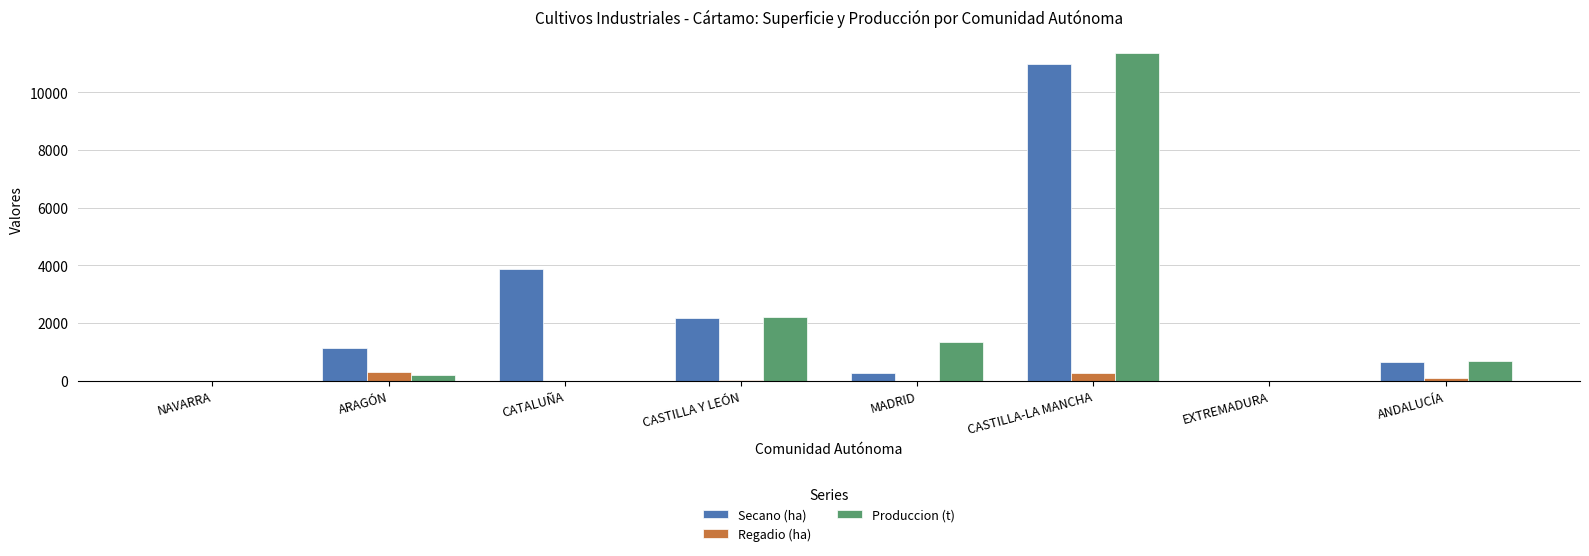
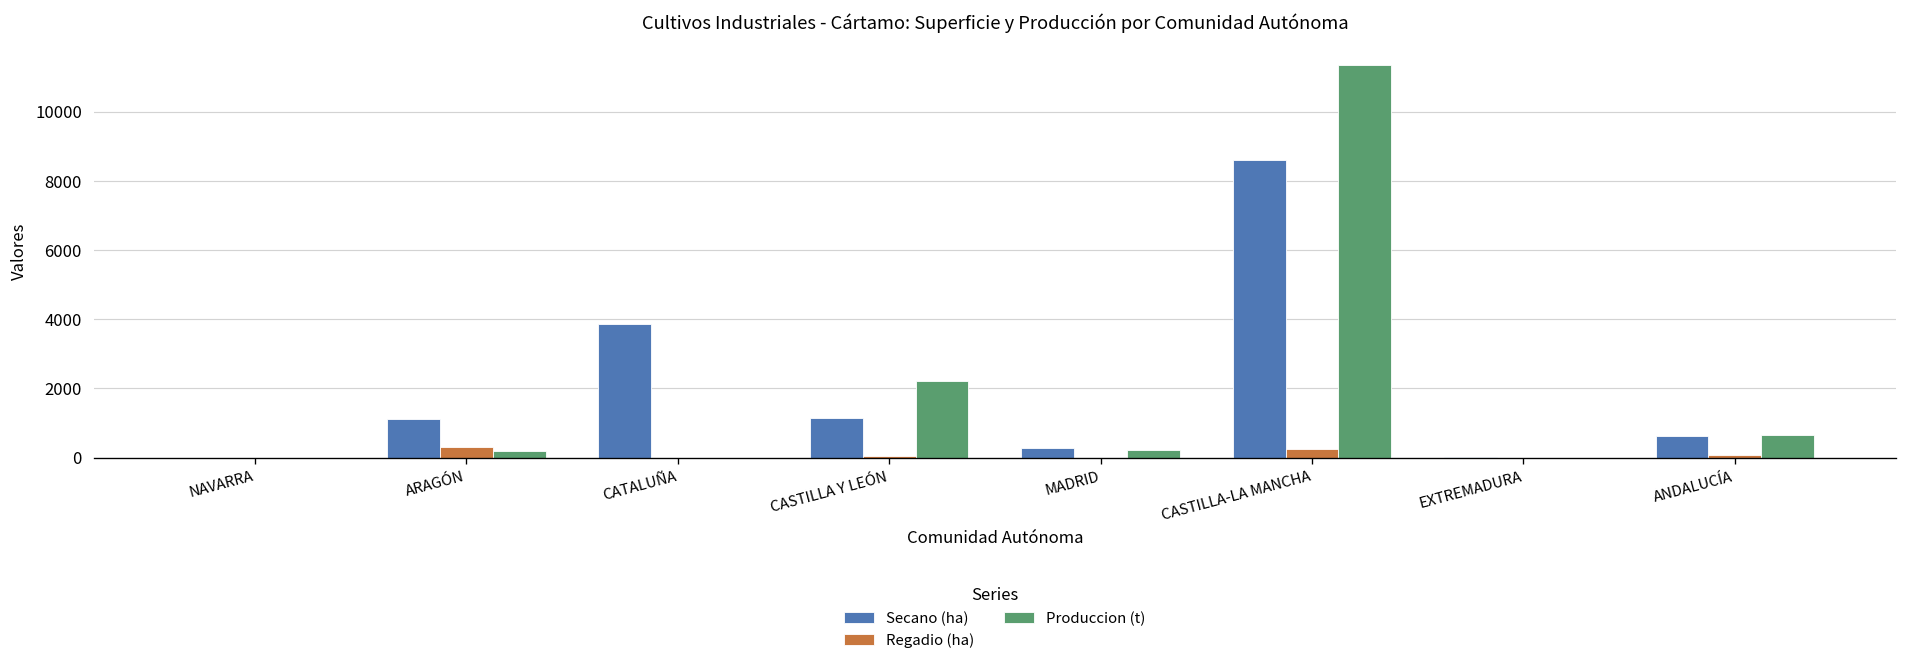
  {
    "Secano (ha)": {
      "ARAGÓN": 1100,
      "CATALUÑA": 3900,
-     "CASTILLA Y LEÓN": 2200,
+     "CASTILLA Y LEÓN": 1100,
      "MADRID": 300,
-     "CASTILLA-LA MANCHA": 11000,
+     "CASTILLA-LA MANCHA": 8600,
      "ANDALUCÍA": 600
    },
    "Regadio (ha)": {
      "NAVARRA": 0,
      "ARAGÓN": 300,
      "CATALUÑA": 0,
      "CASTILLA-LA MANCHA": 300,
      "EXTREMADURA": 0,
      "ANDALUCÍA": 100
    },
    "Produccion (t)": {
      "ARAGÓN": 200,
      "CASTILLA Y LEÓN": 2200,
-     "MADRID": 1300,
+     "MADRID": 200,
      "CASTILLA-LA MANCHA": 11300,
      "ANDALUCÍA": 700
    }
  }
